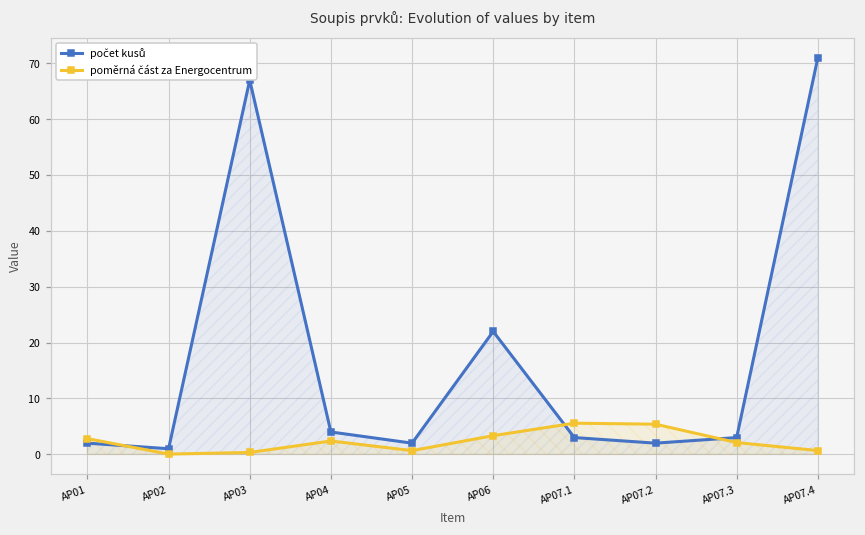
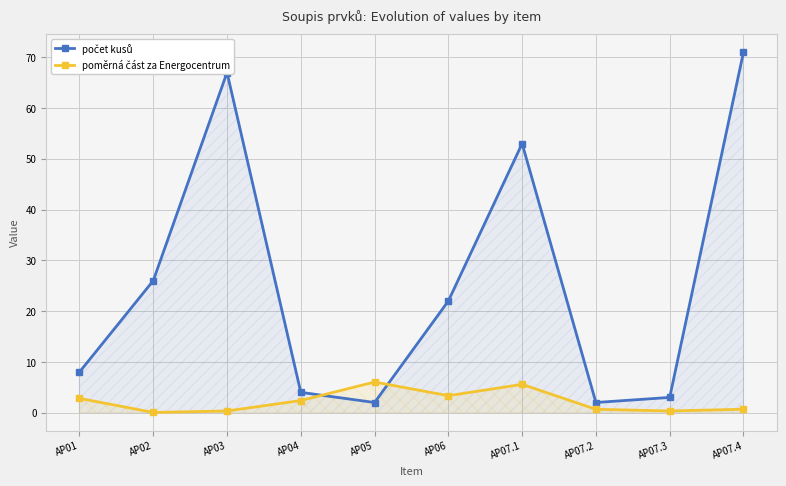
  {
    "počet kusů": {
-     "AP01": 2,
-     "AP02": 1,
+     "AP01": 8,
+     "AP02": 26,
      "AP04": 4,
      "AP05": 2,
      "AP06": 22,
-     "AP07.1": 3,
+     "AP07.1": 53,
      "AP07.2": 2,
      "AP07.3": 3,
      "AP07.4": 71
    },
    "poměrná část za Energocentrum": {
      "AP01": 3,
      "AP02": 0,
      "AP03": 0,
      "AP04": 2,
-     "AP05": 1,
+     "AP05": 6,
      "AP06": 3,
      "AP07.1": 6,
-     "AP07.2": 5,
-     "AP07.3": 2,
+     "AP07.2": 1,
+     "AP07.3": 0,
      "AP07.4": 1
    }
  }
